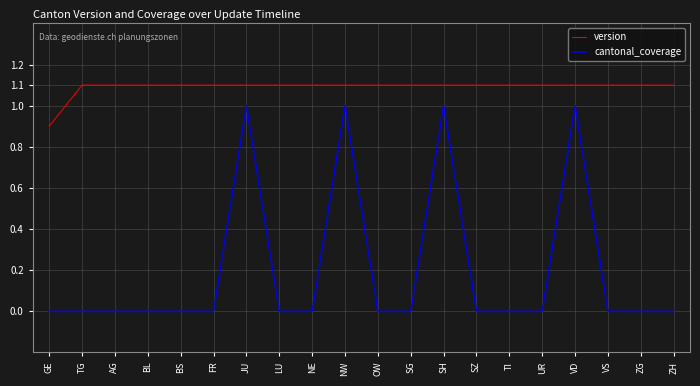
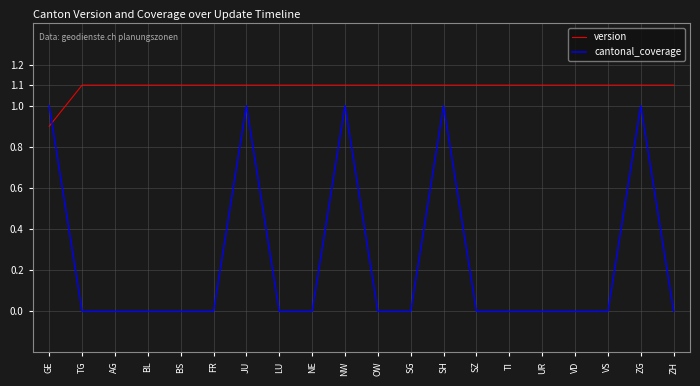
  {
    "version": {
      "GE": 0.90,
      "TG": 1.10,
      "AG": 1.10,
      "BL": 1.10,
      "BS": 1.10,
      "FR": 1.10,
      "JU": 1.10,
      "LU": 1.10,
      "NE": 1.10,
      "NW": 1.10,
      "OW": 1.10,
      "SG": 1.10,
      "SH": 1.10,
      "SZ": 1.10,
      "TI": 1.10,
      "UR": 1.10,
      "VD": 1.10,
      "VS": 1.10,
      "ZG": 1.10,
      "ZH": 1.10
    },
    "cantonal_coverage": {
-     "GE": 0,
+     "GE": 1,
      "TG": 0,
      "AG": 0,
      "BL": 0,
      "BS": 0,
      "FR": 0,
      "JU": 1,
      "LU": 0,
      "NE": 0,
      "NW": 1,
      "OW": 0,
      "SG": 0,
      "SH": 1,
      "SZ": 0,
      "TI": 0,
      "UR": 0,
-     "VD": 1,
+     "VD": 0,
      "VS": 0,
-     "ZG": 0,
+     "ZG": 1,
      "ZH": 0
    }
  }
